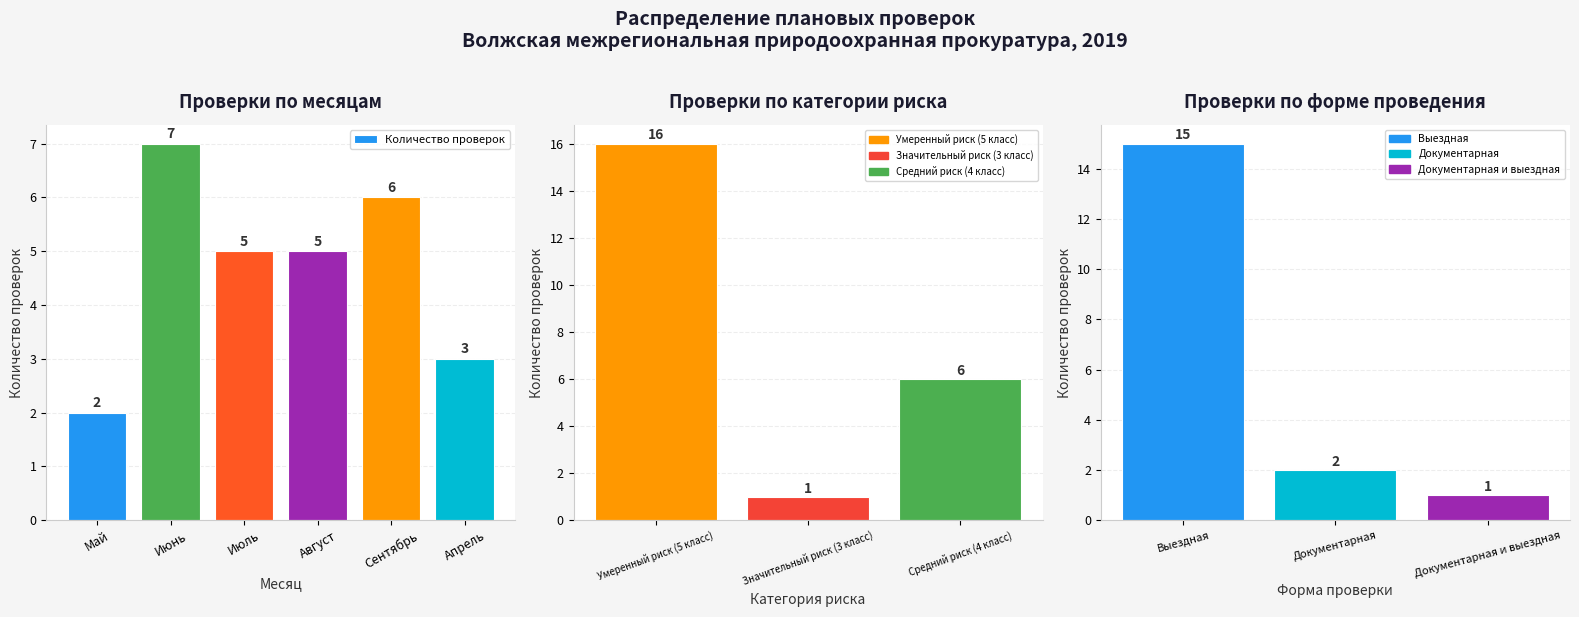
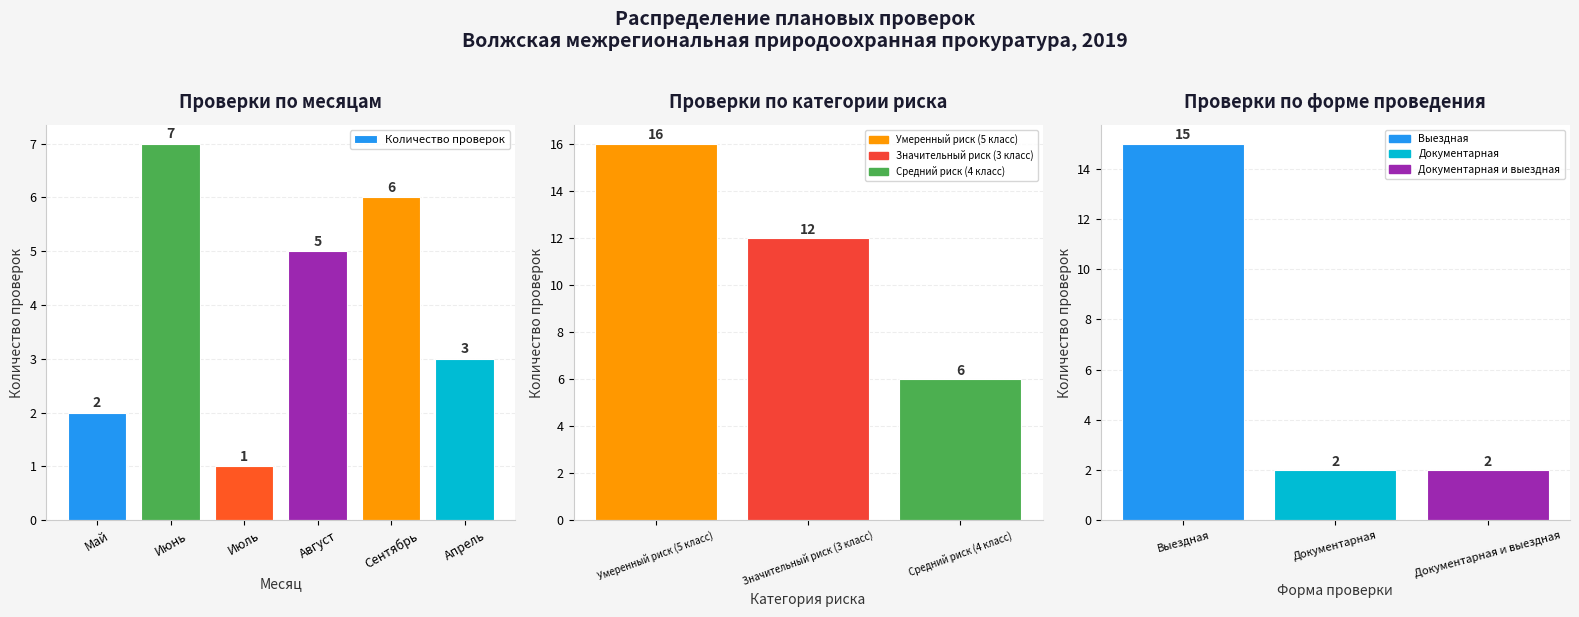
  {
    "Проверки по месяцам": {
      "Май": 2,
      "Июнь": 7,
-     "Июль": 5,
+     "Июль": 1,
      "Август": 5,
      "Сентябрь": 6,
      "Апрель": 3
    },
    "Проверки по категории риска": {
      "Умеренный риск (5 класс)": 16,
-     "Значительный риск (3 класс)": 1,
+     "Значительный риск (3 класс)": 12,
      "Средний риск (4 класс)": 6
    },
    "Проверки по форме проведения": {
      "Выездная": 15,
      "Документарная": 2,
-     "Документарная и выездная": 1
+     "Документарная и выездная": 2
    }
  }
